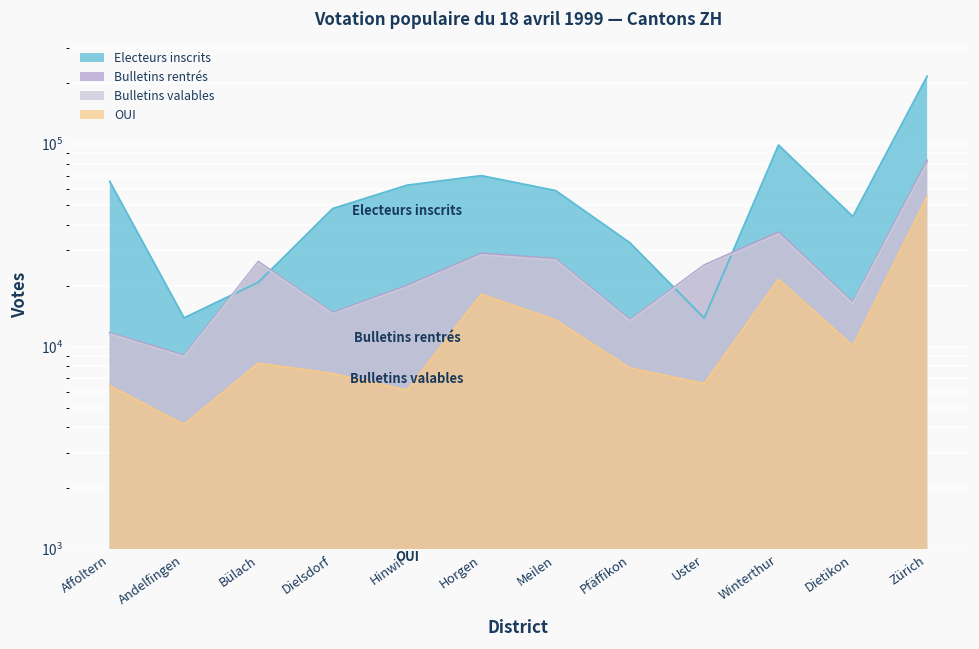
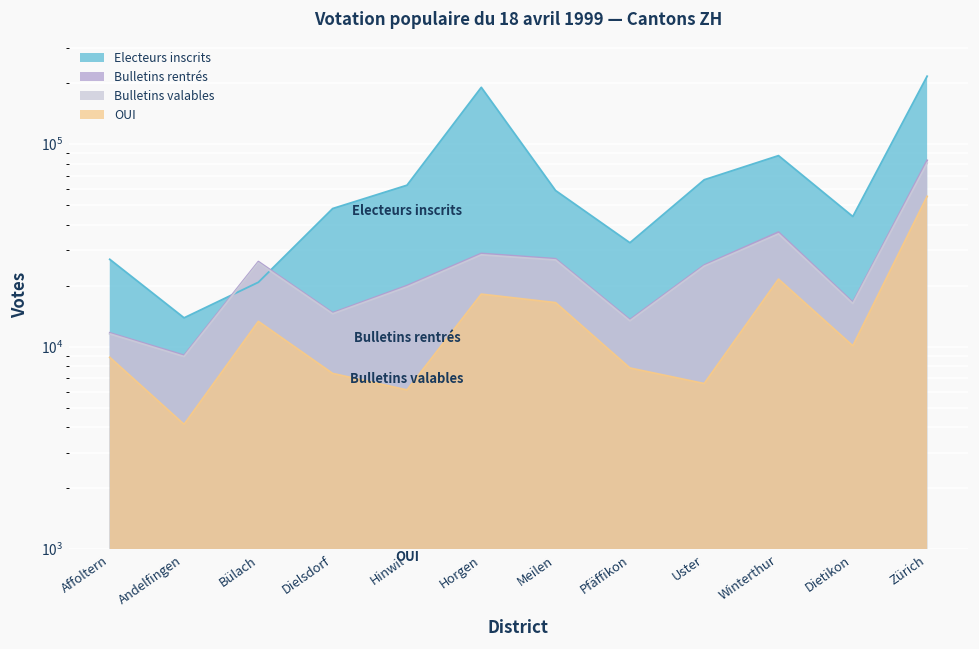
  {
    "Electeurs inscrits": {
-     "Affoltern": 65000,
+     "Affoltern": 27000,
      "Andelfingen": 14000,
      "Bülach": 21000,
      "Dielsdorf": 48000,
      "Hinwil": 63000,
-     "Horgen": 70000,
+     "Horgen": 190000,
      "Meilen": 59000,
      "Pfäffikon": 33000,
-     "Uster": 14000,
-     "Winterthur": 100000,
+     "Uster": 67000,
+     "Winterthur": 90000,
      "Dietikon": 44000,
      "Zürich": 220000
    },
    "OUI": {
-     "Affoltern": 6400,
+     "Affoltern": 9000,
      "Andelfingen": 4100,
-     "Bülach": 8000,
+     "Bülach": 13000,
      "Dielsdorf": 7400,
      "Hinwil": 6100,
      "Horgen": 18000,
-     "Meilen": 14000,
+     "Meilen": 16000,
      "Pfäffikon": 7800,
      "Uster": 6600,
      "Winterthur": 22000,
      "Dietikon": 10000,
      "Zürich": 55000
    }
  }
